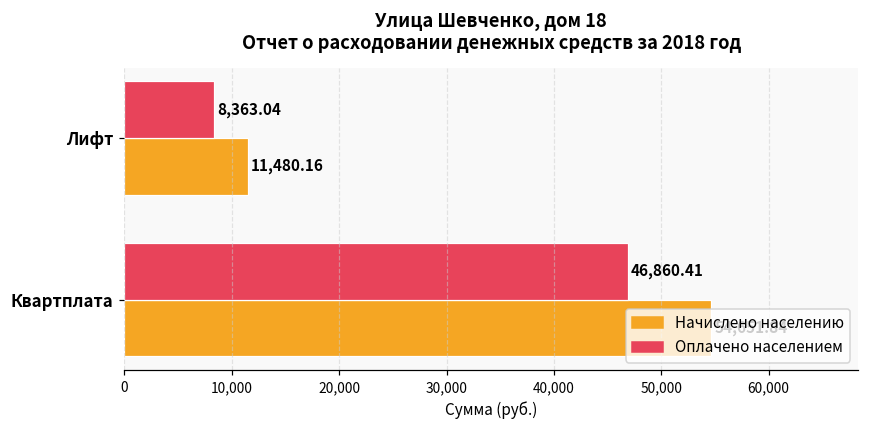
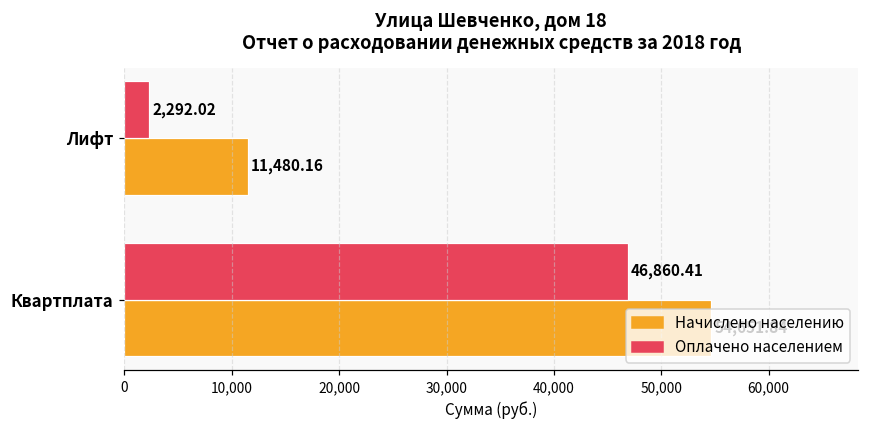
  {
    "Начислено населению": {
      "Лифт": "11,480.16"
    },
    "Оплачено населением": {
-     "Лифт": "8,363.04",
+     "Лифт": "2,292.02",
      "Квартплата": "46,860.41"
    }
  }
